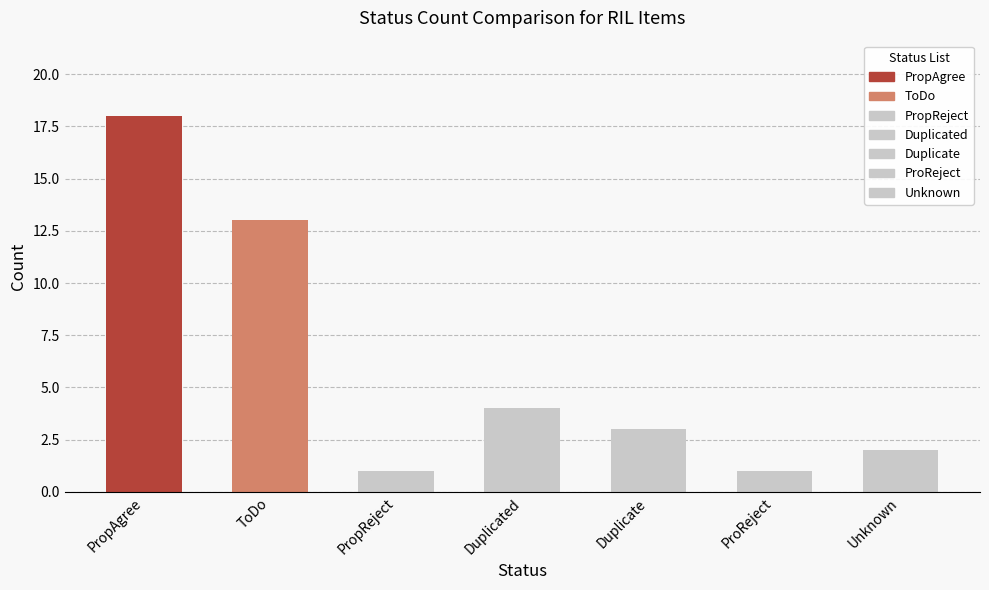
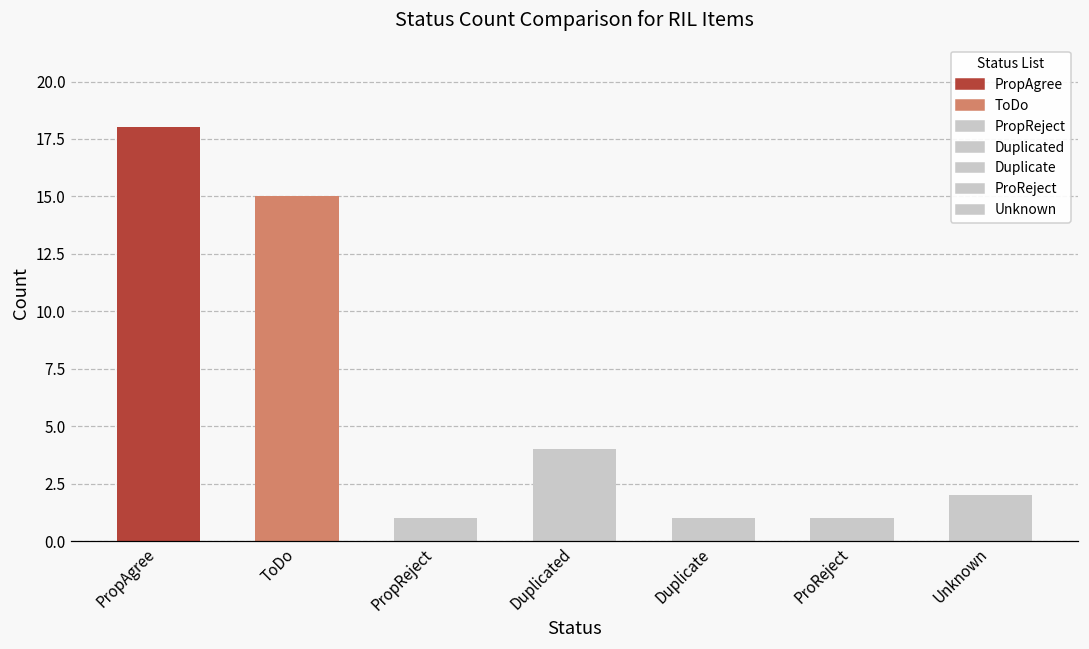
  {
    "PropAgree": 18,
-   "ToDo": 13,
+   "ToDo": 15,
    "PropReject": 1,
    "Duplicated": 4,
-   "Duplicate": 3,
+   "Duplicate": 1,
    "ProReject": 1,
    "Unknown": 2
  }
